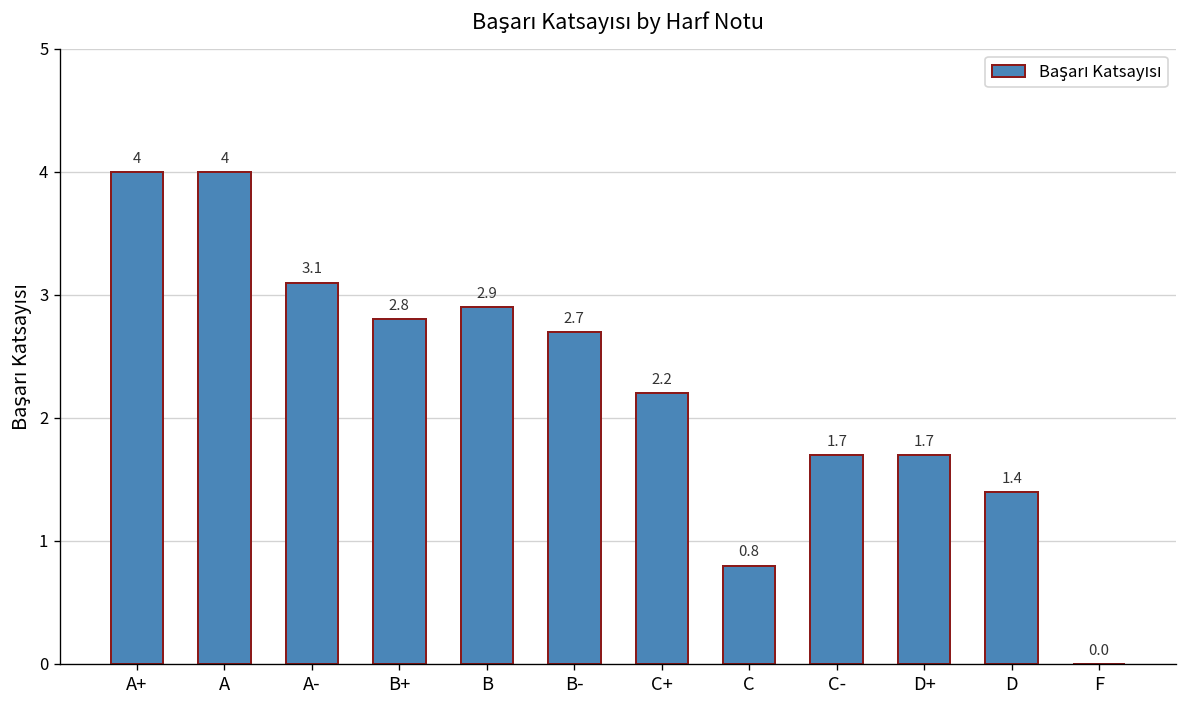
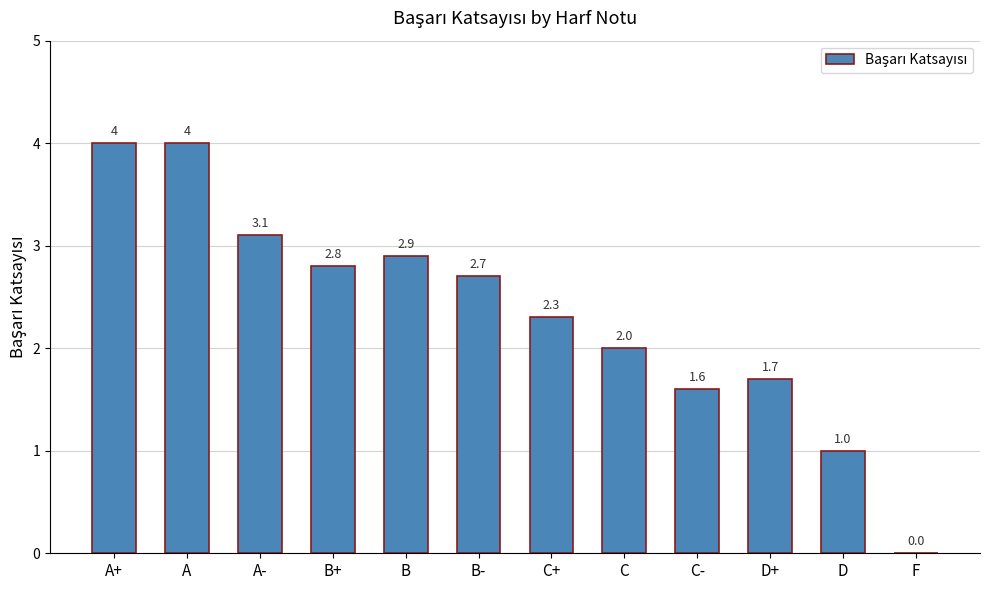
  {
    "A+": 4,
    "A": 4,
    "A-": 3.1,
    "B+": 2.8,
    "B": 2.9,
    "B-": 2.7,
-   "C+": 2.2,
-   "C": 0.8,
-   "C-": 1.7,
+   "C+": 2.3,
+   "C": 2.0,
+   "C-": 1.6,
    "D+": 1.7,
-   "D": 1.4,
+   "D": 1.0,
    "F": 0.0
  }
